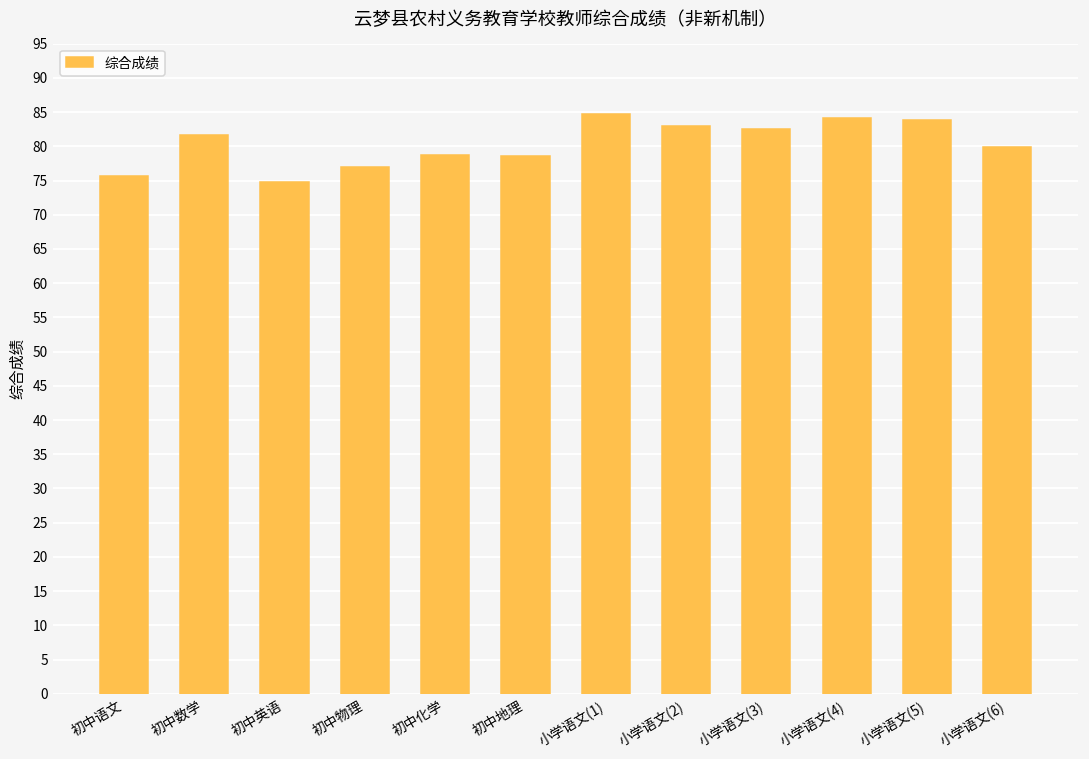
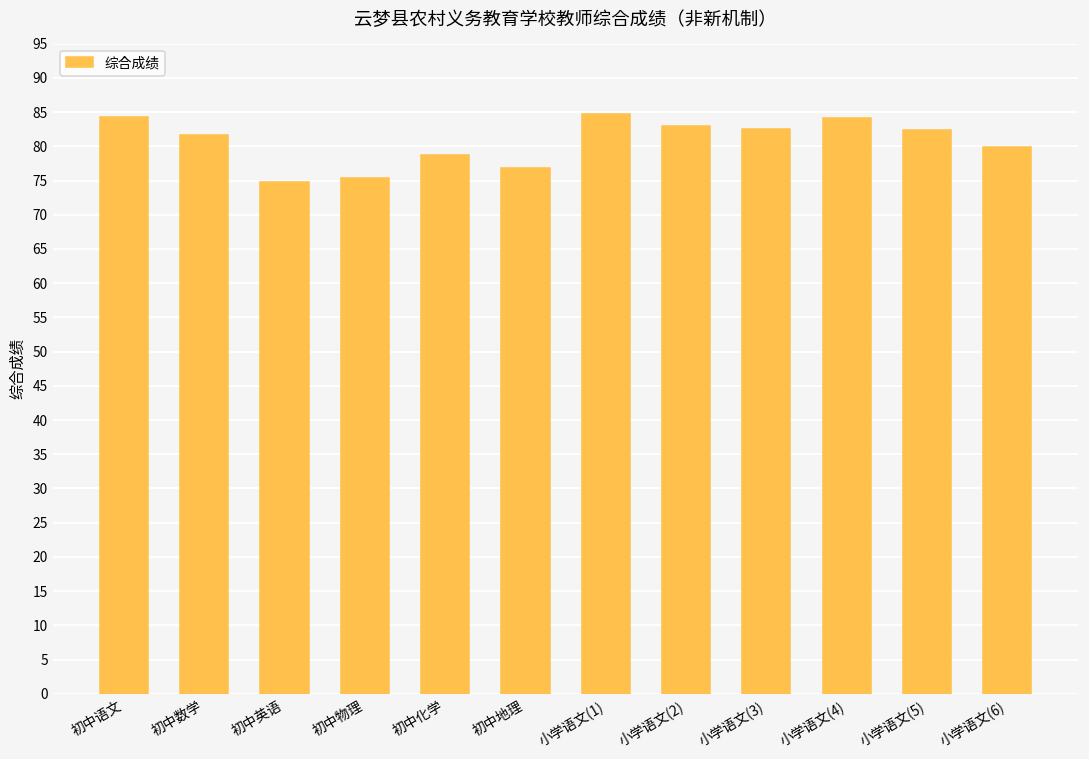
  {
-   "初中语文": 76,
+   "初中语文": 84,
    "初中数学": 82,
    "初中英语": 75,
-   "初中物理": 77,
+   "初中物理": 75,
    "初中化学": 79,
-   "初中地理": 79,
+   "初中地理": 77,
    "小学语文(1)": 85,
    "小学语文(2)": 83,
    "小学语文(3)": 83,
    "小学语文(4)": 84,
-   "小学语文(5)": 84,
+   "小学语文(5)": 82,
    "小学语文(6)": 80
  }
